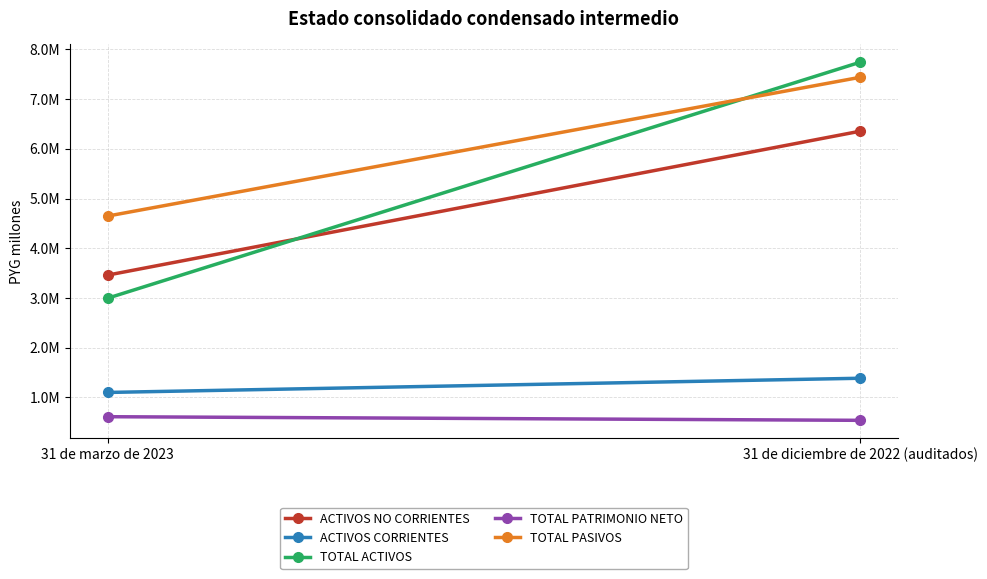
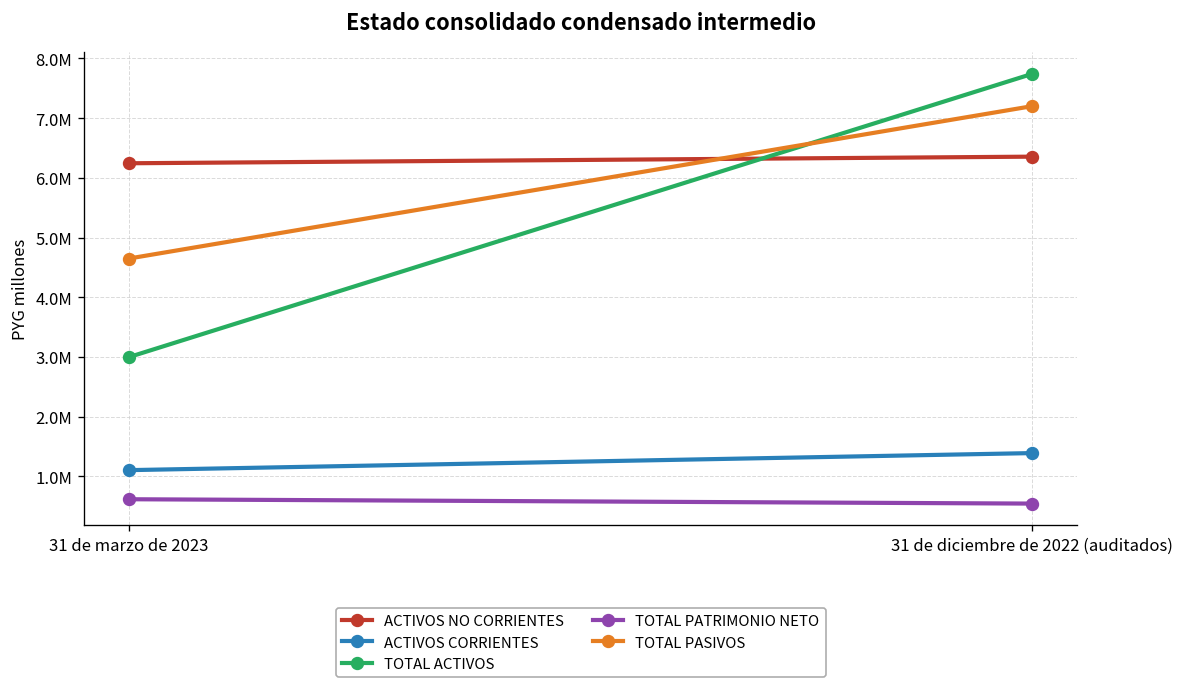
  {
    "ACTIVOS NO CORRIENTES": {
-     "31 de marzo de 2023": 3500000,
+     "31 de marzo de 2023": 6200000,
      "31 de diciembre de 2022 (auditados)": 6400000
    },
    "ACTIVOS CORRIENTES": {
      "31 de marzo de 2023": 1100000,
      "31 de diciembre de 2022 (auditados)": 1400000
    },
    "TOTAL ACTIVOS": {
      "31 de marzo de 2023": 3000000,
      "31 de diciembre de 2022 (auditados)": 7700000
    },
    "TOTAL PATRIMONIO NETO": {
      "31 de marzo de 2023": 600000,
      "31 de diciembre de 2022 (auditados)": 500000
    },
    "TOTAL PASIVOS": {
      "31 de marzo de 2023": 4600000,
-     "31 de diciembre de 2022 (auditados)": 7400000
+     "31 de diciembre de 2022 (auditados)": 7200000
    }
  }
